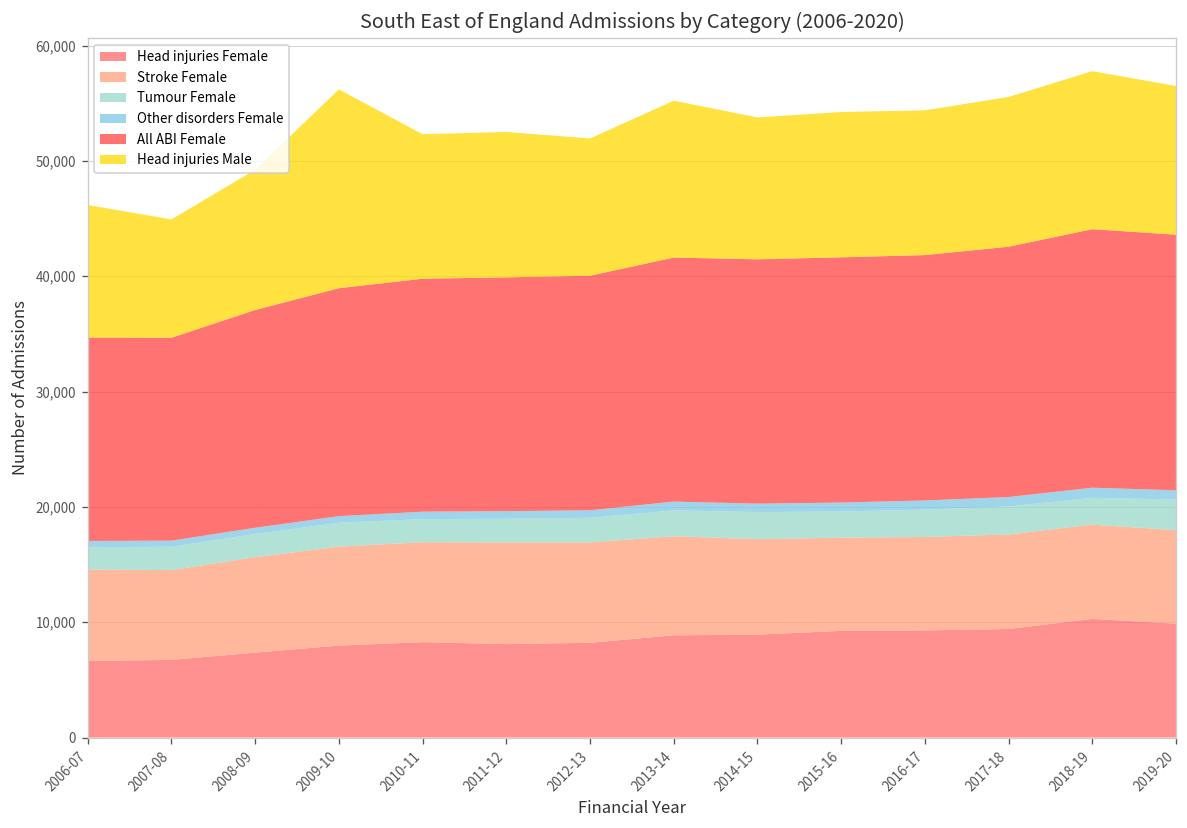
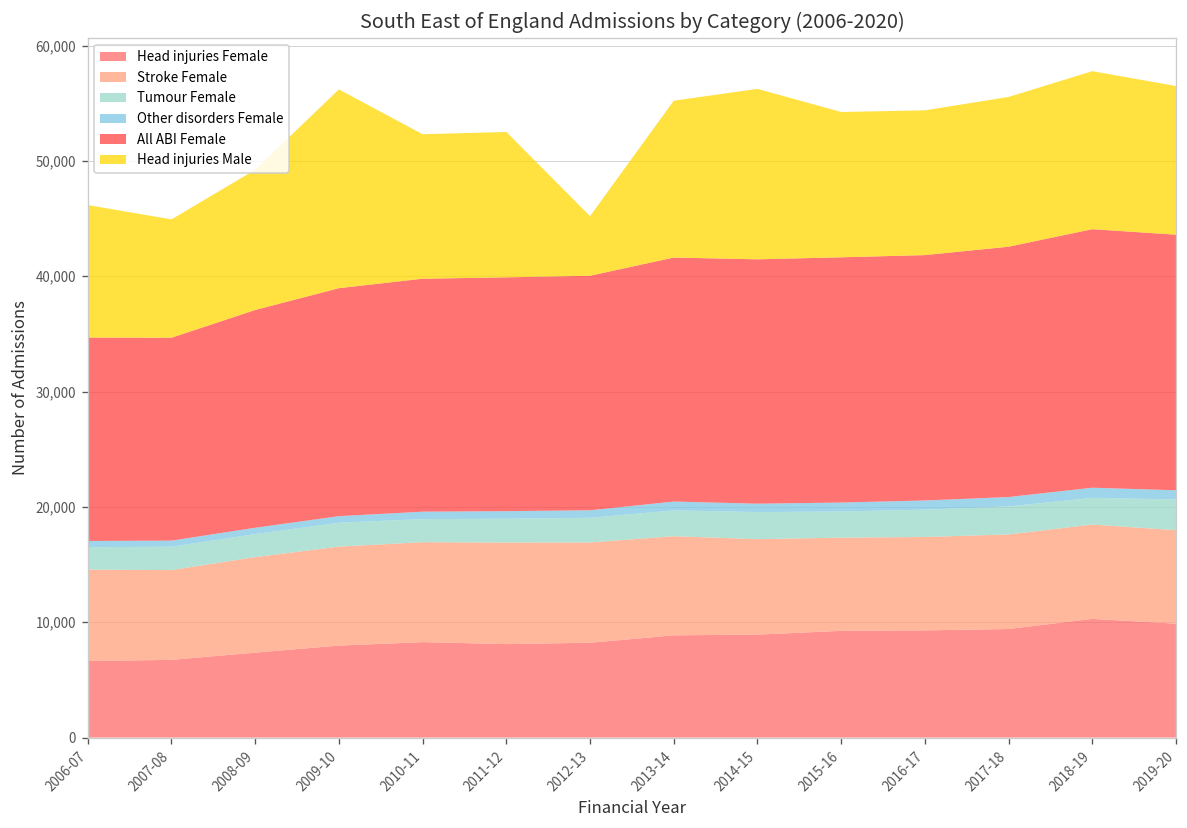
  {
    "Head injuries Male": {
      "2006-07": "11,000",
      "2007-08": "10,000",
      "2008-09": "12,000",
      "2009-10": "17,000",
      "2010-11": "13,000",
      "2011-12": "13,000",
-     "2012-13": "12,000",
+     "2012-13": "5,000",
      "2013-14": "14,000",
-     "2014-15": "12,000",
+     "2014-15": "15,000",
      "2015-16": "13,000",
      "2016-17": "13,000",
      "2017-18": "13,000",
      "2018-19": "14,000",
      "2019-20": "13,000"
    }
  }
